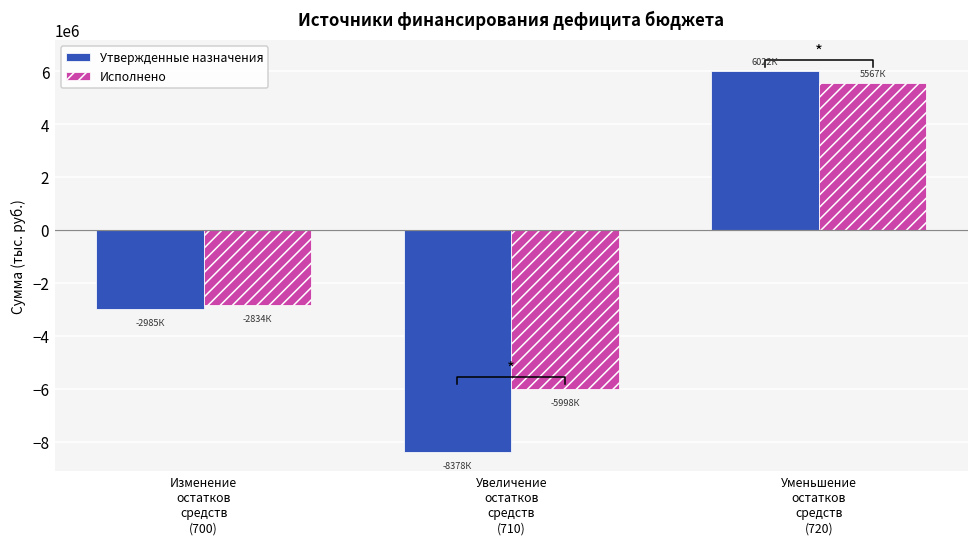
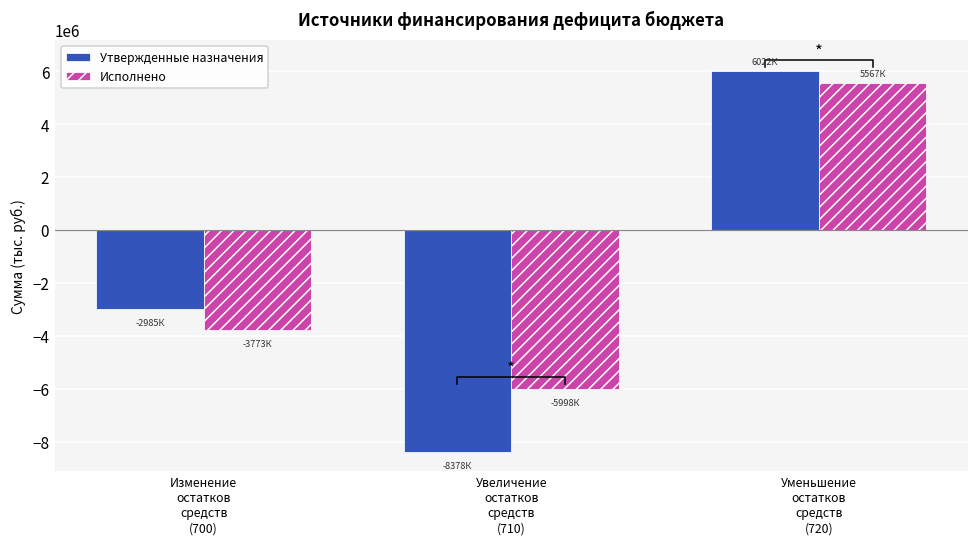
  {
    "Утвержденные назначения": {
      "Уменьшение остатков средств (720)": "6000000"
    },
    "Исполнено": {
-     "Изменение остатков средств (700)": "-2834К"
+     "Изменение остатков средств (700)": "-3773К"
    }
  }
